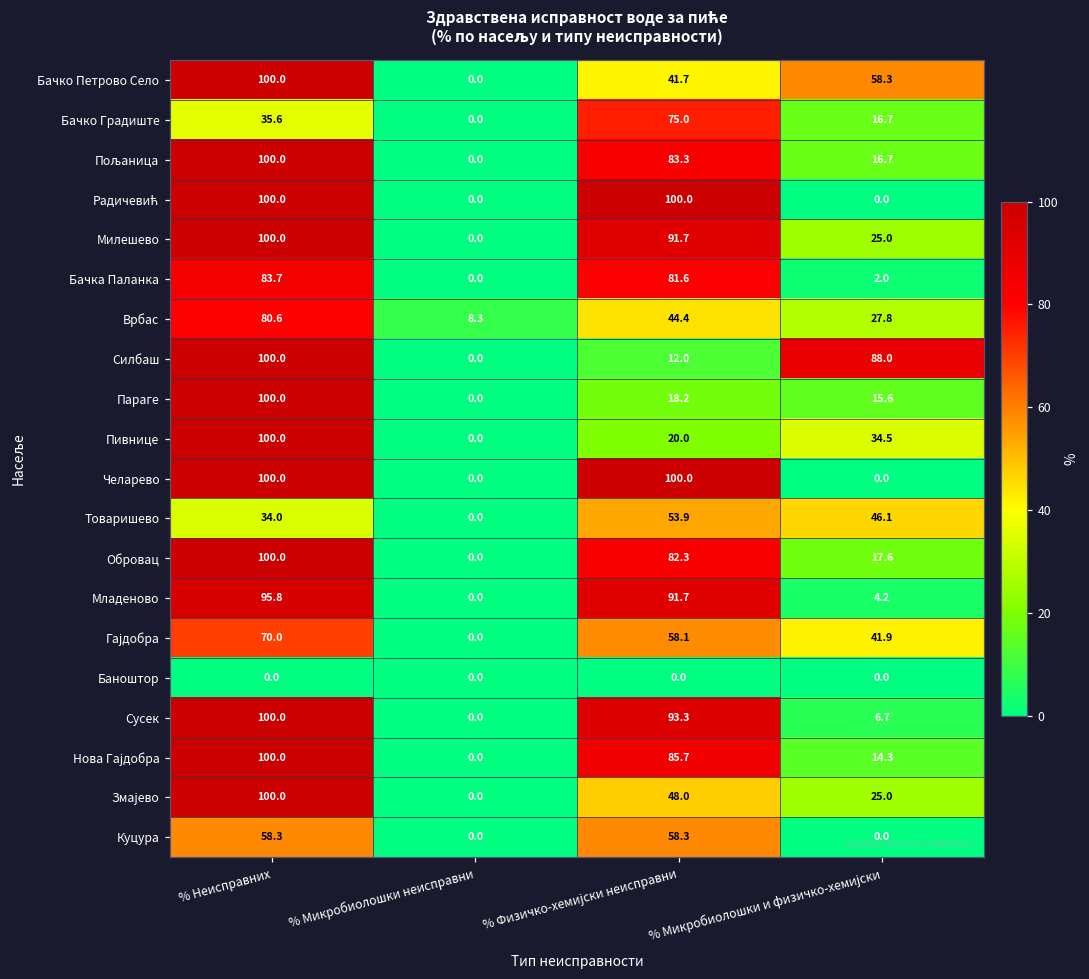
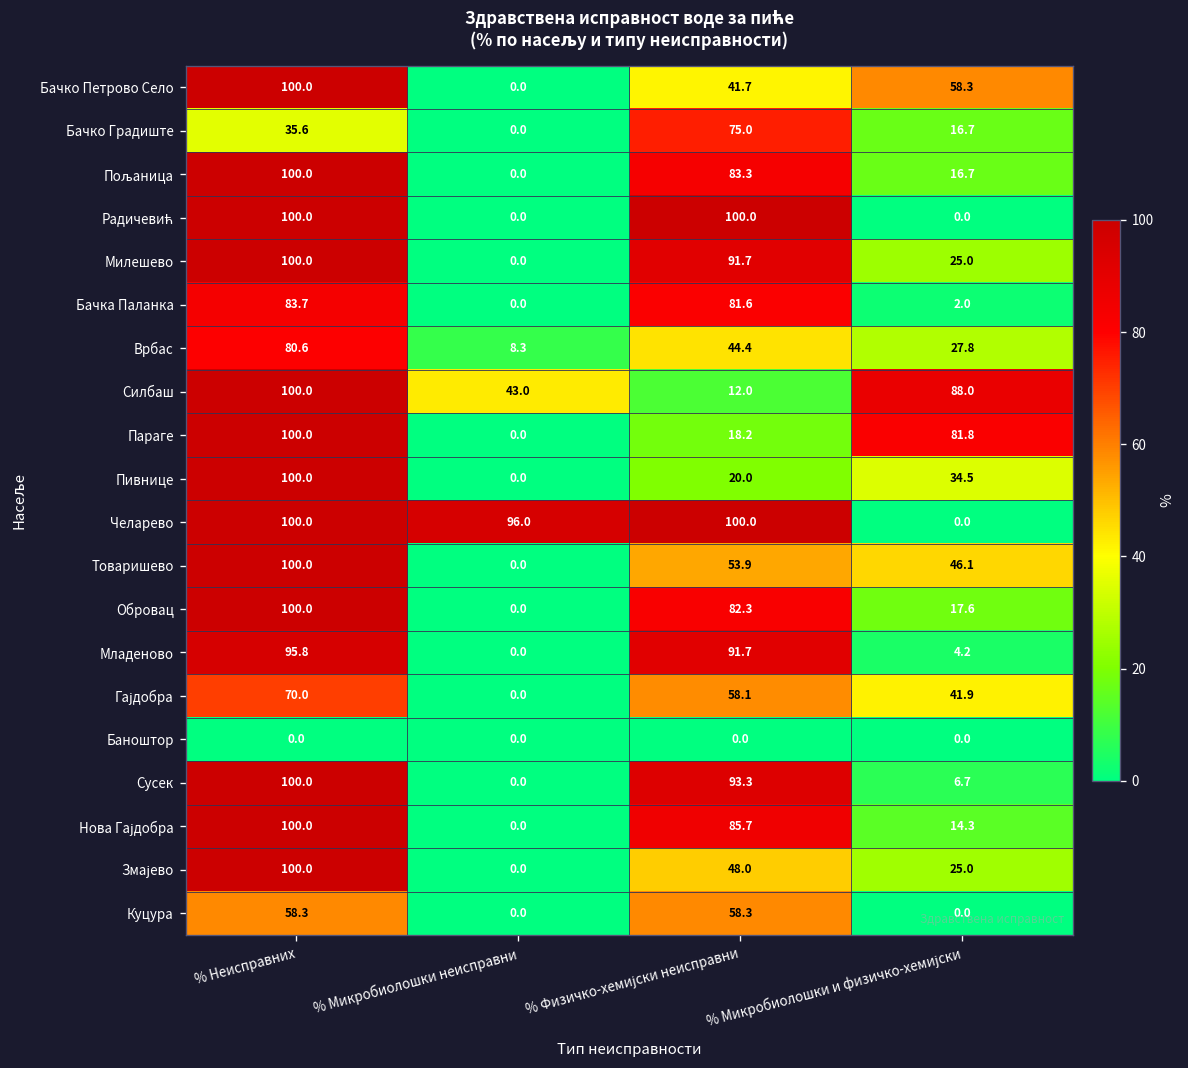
  {
    "Бачко Петрово Село": {
      "% Неисправних": 100.0,
      "% Микробиолошки неисправни": 0.0,
      "% Физичко-хемијски неисправни": 41.7,
      "% Микробиолошки и физичко-хемијски": 58.3
    },
    "Бачко Градиште": {
      "% Неисправних": 35.6,
      "% Микробиолошки неисправни": 0.0,
      "% Физичко-хемијски неисправни": 75.0,
      "% Микробиолошки и физичко-хемијски": 16.7
    },
    "Пољаница": {
      "% Неисправних": 100.0,
      "% Микробиолошки неисправни": 0.0,
      "% Физичко-хемијски неисправни": 83.3,
      "% Микробиолошки и физичко-хемијски": 16.7
    },
    "Радичевић": {
      "% Неисправних": 100.0,
      "% Микробиолошки неисправни": 0.0,
      "% Физичко-хемијски неисправни": 100.0,
      "% Микробиолошки и физичко-хемијски": 0.0
    },
    "Милешево": {
      "% Неисправних": 100.0,
      "% Микробиолошки неисправни": 0.0,
      "% Физичко-хемијски неисправни": 91.7,
      "% Микробиолошки и физичко-хемијски": 25.0
    },
    "Бачка Паланка": {
      "% Неисправних": 83.7,
      "% Микробиолошки неисправни": 0.0,
      "% Физичко-хемијски неисправни": 81.6,
      "% Микробиолошки и физичко-хемијски": 2.0
    },
    "Врбас": {
      "% Неисправних": 80.6,
      "% Микробиолошки неисправни": 8.3,
      "% Физичко-хемијски неисправни": 44.4,
      "% Микробиолошки и физичко-хемијски": 27.8
    },
    "Силбаш": {
      "% Неисправних": 100.0,
-     "% Микробиолошки неисправни": 0.0,
+     "% Микробиолошки неисправни": 43.0,
      "% Физичко-хемијски неисправни": 12.0,
      "% Микробиолошки и физичко-хемијски": 88.0
    },
    "Параге": {
      "% Неисправних": 100.0,
      "% Микробиолошки неисправни": 0.0,
      "% Физичко-хемијски неисправни": 18.2,
-     "% Микробиолошки и физичко-хемијски": 15.6
+     "% Микробиолошки и физичко-хемијски": 81.8
    },
    "Пивнице": {
      "% Неисправних": 100.0,
      "% Микробиолошки неисправни": 0.0,
      "% Физичко-хемијски неисправни": 20.0,
      "% Микробиолошки и физичко-хемијски": 34.5
    },
    "Челарево": {
      "% Неисправних": 100.0,
-     "% Микробиолошки неисправни": 0.0,
+     "% Микробиолошки неисправни": 96.0,
      "% Физичко-хемијски неисправни": 100.0,
      "% Микробиолошки и физичко-хемијски": 0.0
    },
    "Товаришево": {
-     "% Неисправних": 34.0,
+     "% Неисправних": 100.0,
      "% Микробиолошки неисправни": 0.0,
      "% Физичко-хемијски неисправни": 53.9,
      "% Микробиолошки и физичко-хемијски": 46.1
    },
    "Обровац": {
      "% Неисправних": 100.0,
      "% Микробиолошки неисправни": 0.0,
      "% Физичко-хемијски неисправни": 82.3,
      "% Микробиолошки и физичко-хемијски": 17.6
    },
    "Младеново": {
      "% Неисправних": 95.8,
      "% Микробиолошки неисправни": 0.0,
      "% Физичко-хемијски неисправни": 91.7,
      "% Микробиолошки и физичко-хемијски": 4.2
    },
    "Гајдобра": {
      "% Неисправних": 70.0,
      "% Микробиолошки неисправни": 0.0,
      "% Физичко-хемијски неисправни": 58.1,
      "% Микробиолошки и физичко-хемијски": 41.9
    },
    "Баноштор": {
      "% Неисправних": 0.0,
      "% Микробиолошки неисправни": 0.0,
      "% Физичко-хемијски неисправни": 0.0,
      "% Микробиолошки и физичко-хемијски": 0.0
    },
    "Сусек": {
      "% Неисправних": 100.0,
      "% Микробиолошки неисправни": 0.0,
      "% Физичко-хемијски неисправни": 93.3,
      "% Микробиолошки и физичко-хемијски": 6.7
    },
    "Нова Гајдобра": {
      "% Неисправних": 100.0,
      "% Микробиолошки неисправни": 0.0,
      "% Физичко-хемијски неисправни": 85.7,
      "% Микробиолошки и физичко-хемијски": 14.3
    },
    "Змајево": {
      "% Неисправних": 100.0,
      "% Микробиолошки неисправни": 0.0,
      "% Физичко-хемијски неисправни": 48.0,
      "% Микробиолошки и физичко-хемијски": 25.0
    },
    "Куцура": {
      "% Неисправних": 58.3,
      "% Микробиолошки неисправни": 0.0,
      "% Физичко-хемијски неисправни": 58.3
    }
  }
